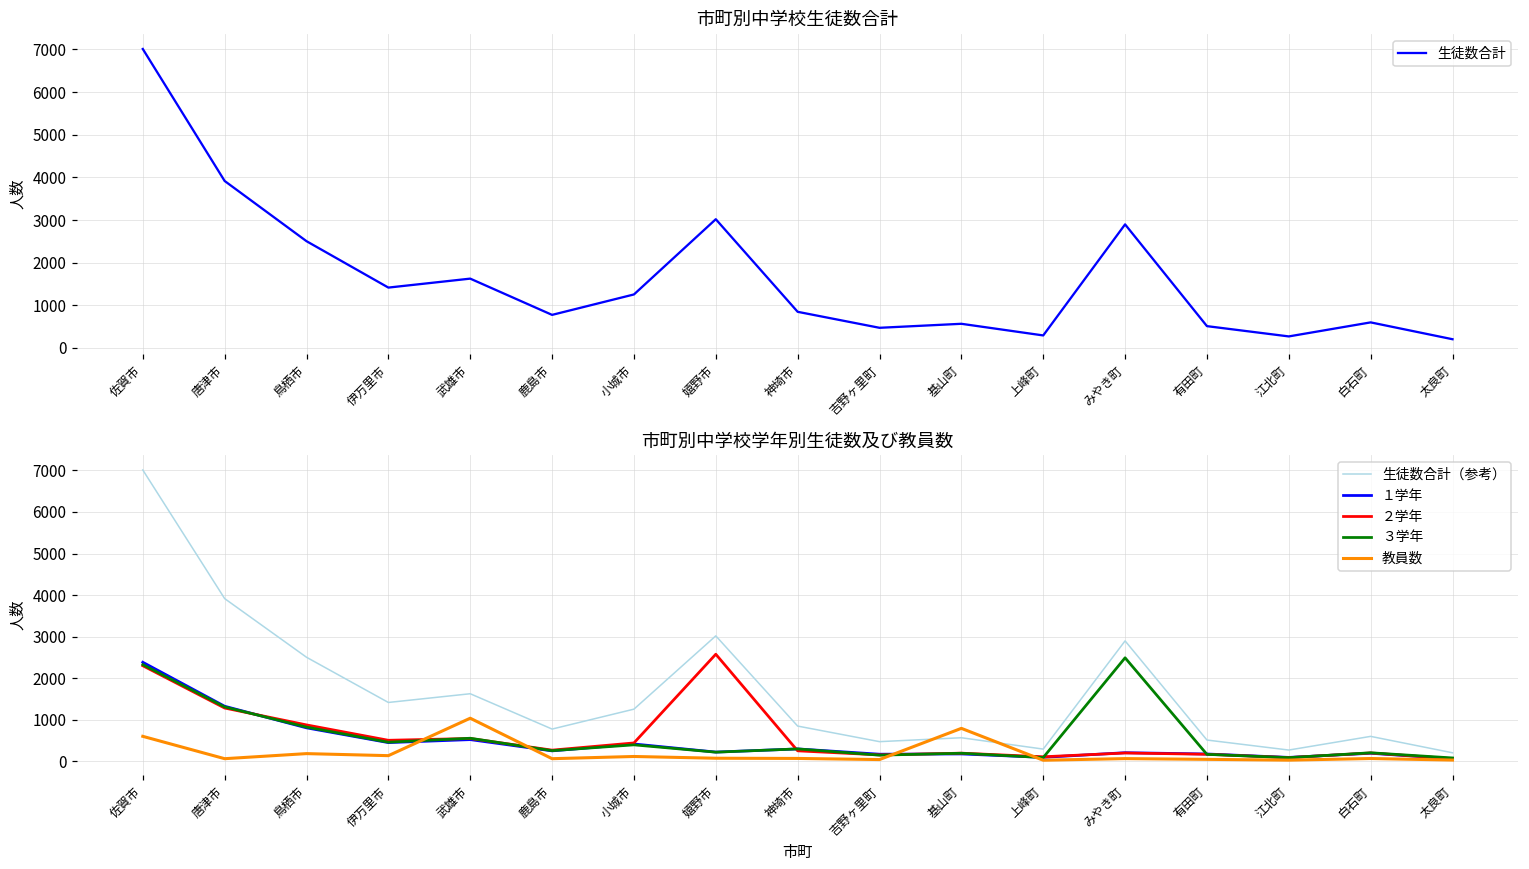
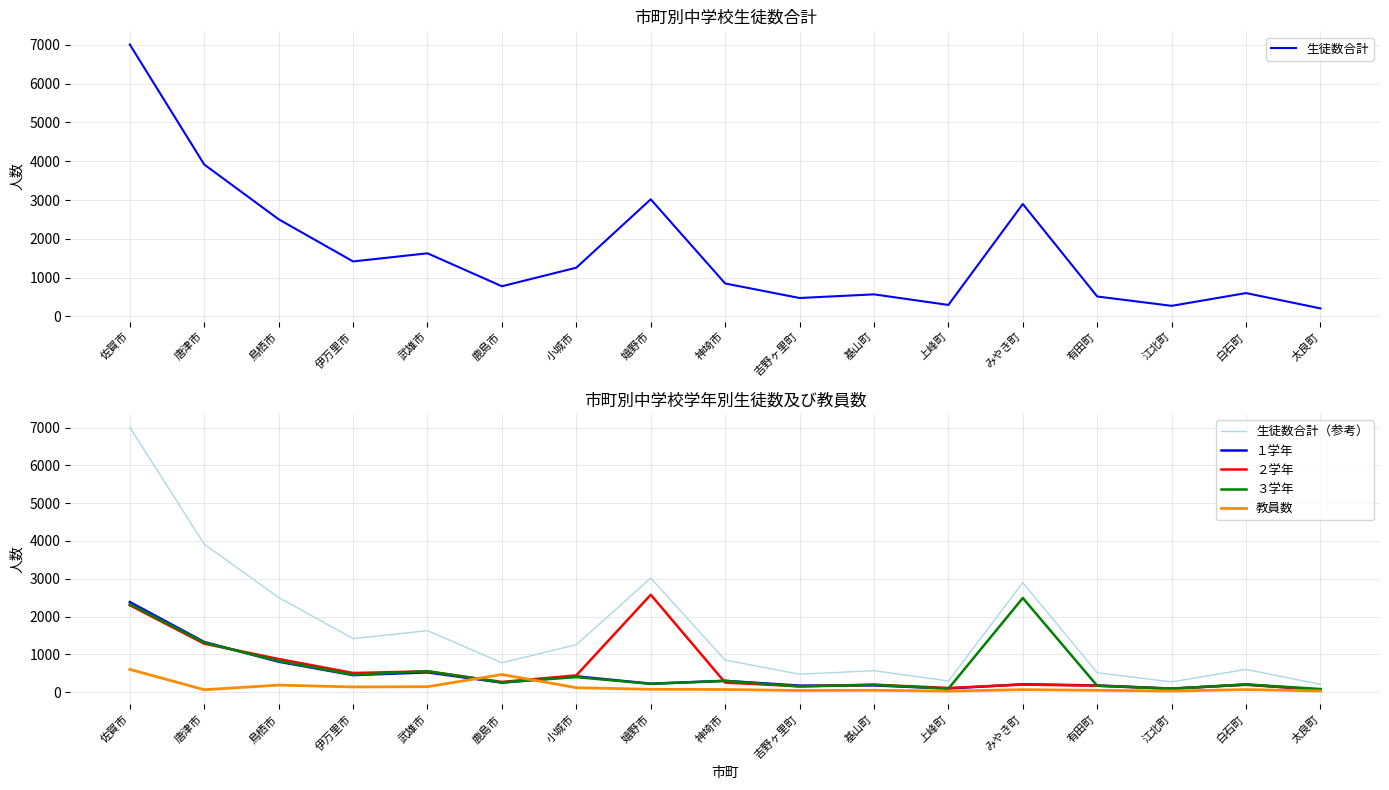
  {
    "市町別中学校生徒数合計": {
      "佐賀市": 7000,
      "唐津市": 3900,
      "鳥栖市": 2500,
      "伊万里市": 1400,
      "武雄市": 1600,
      "鹿島市": 800,
      "小城市": 1300,
      "嬉野市": 3000,
      "神埼市": 800,
      "吉野ヶ里町": 500,
      "基山町": 600,
      "上峰町": 300,
      "みやき町": 2900,
      "有田町": 500,
      "江北町": 300,
      "白石町": 600,
      "太良町": 200
    },
    "市町別中学校学年別生徒数及び教員数": {
      "生徒数合計（参考）": {
        "佐賀市": 7000,
        "唐津市": 3900,
        "鳥栖市": 2500,
        "伊万里市": 1400,
        "武雄市": 1600,
        "鹿島市": 800,
        "小城市": 1300,
        "嬉野市": 3000,
        "神埼市": 800,
        "吉野ヶ里町": 500,
        "基山町": 600,
        "上峰町": 300,
        "みやき町": 2900,
        "有田町": 500,
        "江北町": 300,
        "白石町": 600,
        "太良町": 200
      },
      "２学年": {
        "嬉野市": 2600
      },
      "３学年": {
        "みやき町": 2500
      },
      "教員数": {
        "佐賀市": 600,
        "唐津市": 100,
        "鳥栖市": 200,
        "伊万里市": 100,
-       "武雄市": 1000,
-       "鹿島市": 100,
+       "武雄市": 100,
+       "鹿島市": 500,
        "小城市": 100,
        "嬉野市": 100,
        "神埼市": 100,
        "吉野ヶ里町": 0,
-       "基山町": 800,
+       "基山町": 0,
        "みやき町": 100,
        "有田町": 0,
        "白石町": 100
      }
    }
  }
